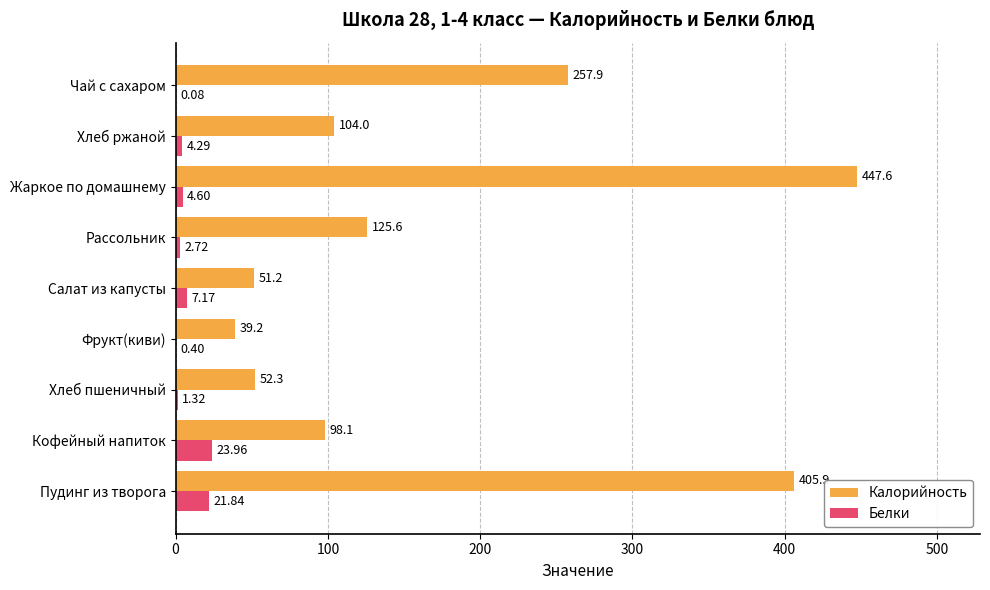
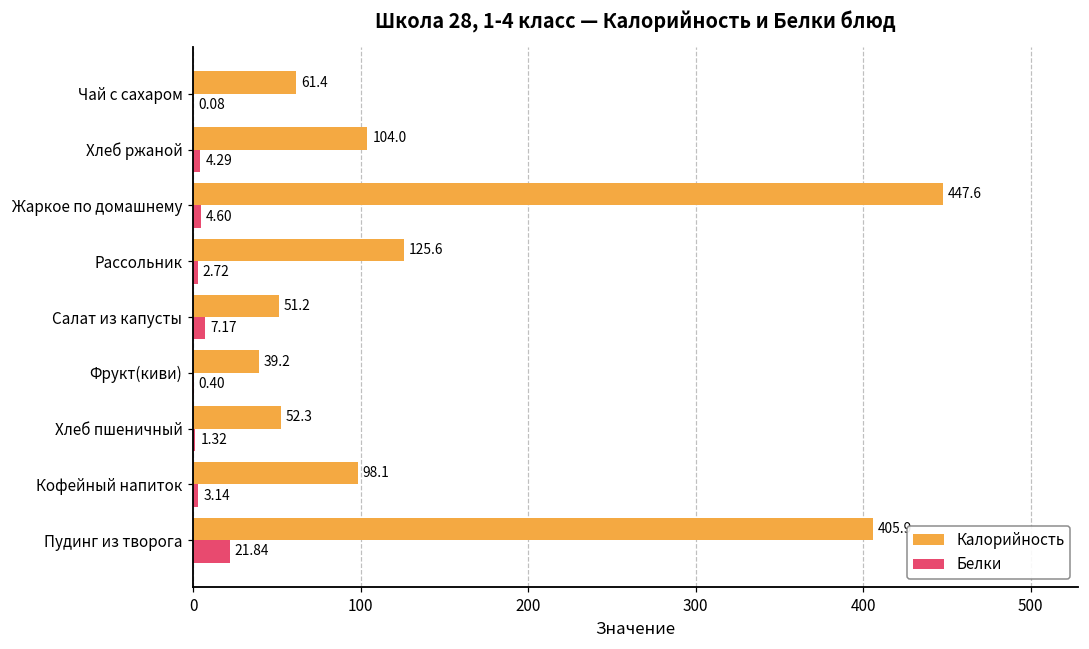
  {
    "Калорийность": {
-     "Чай с сахаром": 257.9,
+     "Чай с сахаром": 61.4,
      "Хлеб ржаной": 104.0,
      "Жаркое по домашнему": 447.6,
      "Рассольник": 125.6,
      "Салат из капусты": 51.2,
      "Фрукт(киви)": 39.2,
      "Хлеб пшеничный": 52.3,
      "Кофейный напиток": 98.1
    },
    "Белки": {
      "Чай с сахаром": 0.08,
      "Хлеб ржаной": 4.29,
      "Жаркое по домашнему": 4.60,
      "Рассольник": 2.72,
      "Салат из капусты": 7.17,
      "Фрукт(киви)": 0.40,
      "Хлеб пшеничный": 1.32,
-     "Кофейный напиток": 23.96,
+     "Кофейный напиток": 3.14,
      "Пудинг из творога": 21.84
    }
  }
